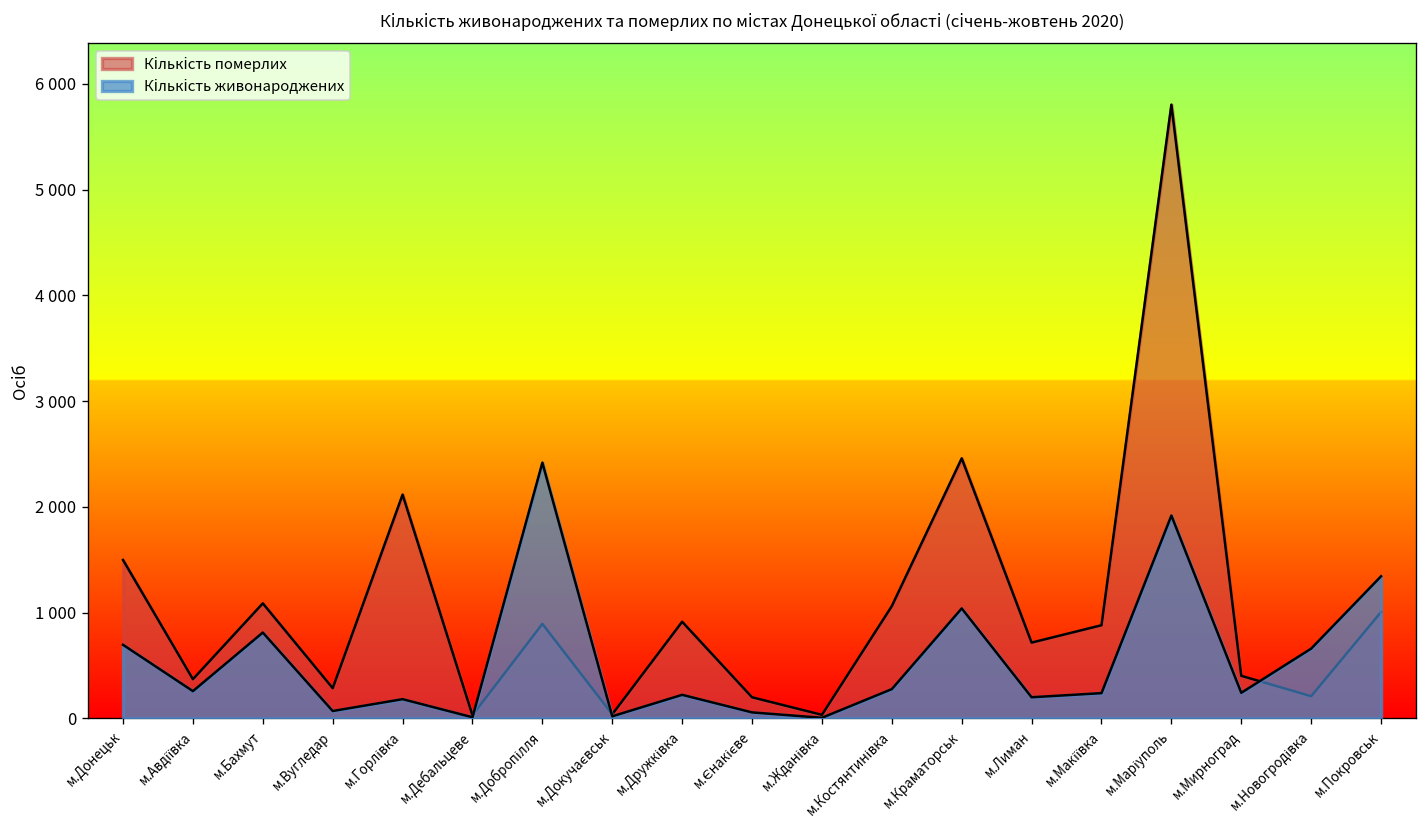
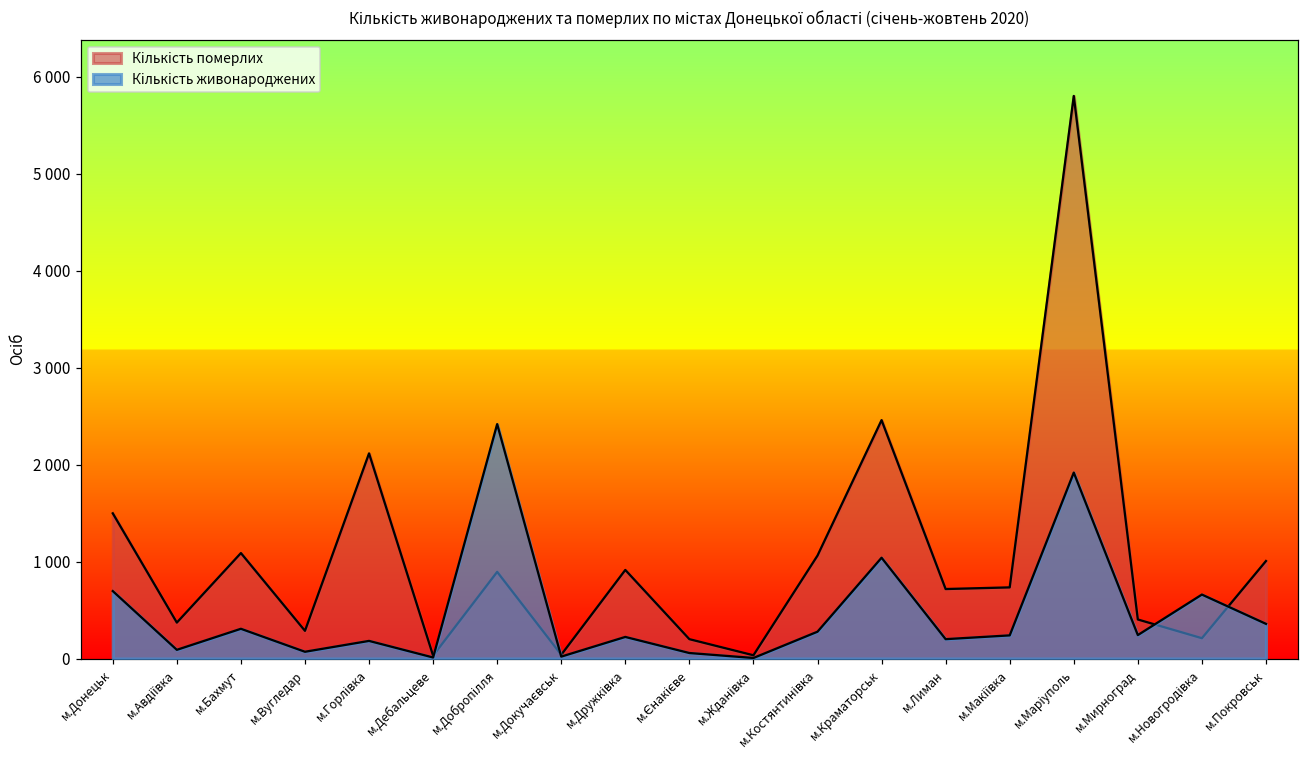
  {
    "Кількість померлих": {
      "м.Донецьк": 1500,
      "м.Авдіївка": 400,
      "м.Бахмут": 1100,
      "м.Вугледар": 300,
      "м.Горлівка": 2100,
      "м.Добропілля": 900,
      "м.Дружківка": 900,
      "м.Єнакієве": 200,
      "м.Костянтинівка": 1100,
      "м.Краматорськ": 2500,
      "м.Лиман": 700,
-     "м.Макіївка": 900,
+     "м.Макіївка": 700,
      "м.Маріуполь": 5800,
      "м.Мирноград": 400,
      "м.Новогродівка": 200,
      "м.Покровськ": 1000
    },
    "Кількість живонароджених": {
      "м.Донецьк": 700,
-     "м.Авдіївка": 300,
-     "м.Бахмут": 800,
+     "м.Авдіївка": 100,
+     "м.Бахмут": 300,
      "м.Вугледар": 100,
      "м.Горлівка": 200,
      "м.Добропілля": 2400,
      "м.Дружківка": 200,
      "м.Єнакієве": 100,
      "м.Костянтинівка": 300,
      "м.Краматорськ": 1000,
      "м.Лиман": 200,
      "м.Макіївка": 200,
      "м.Маріуполь": 1900,
      "м.Мирноград": 200,
      "м.Новогродівка": 700,
-     "м.Покровськ": 1300
+     "м.Покровськ": 400
    }
  }
